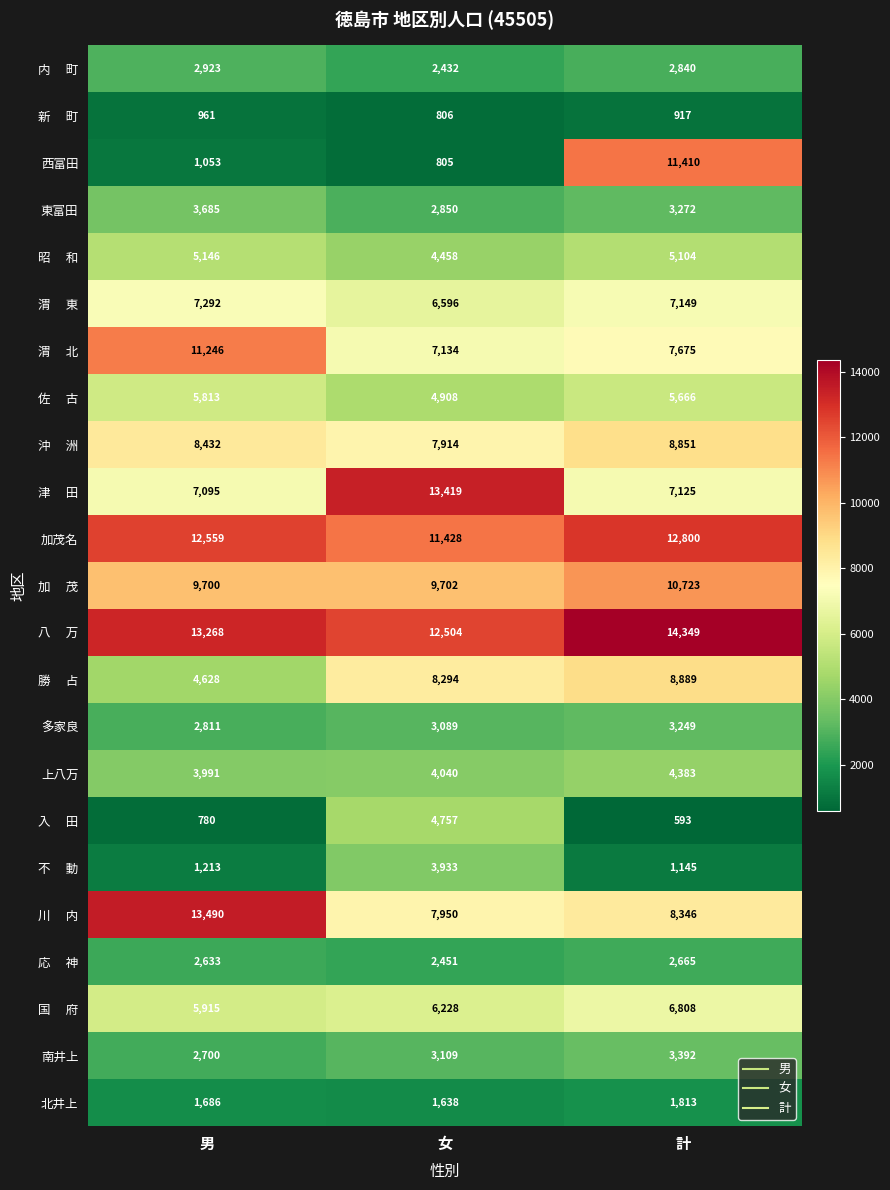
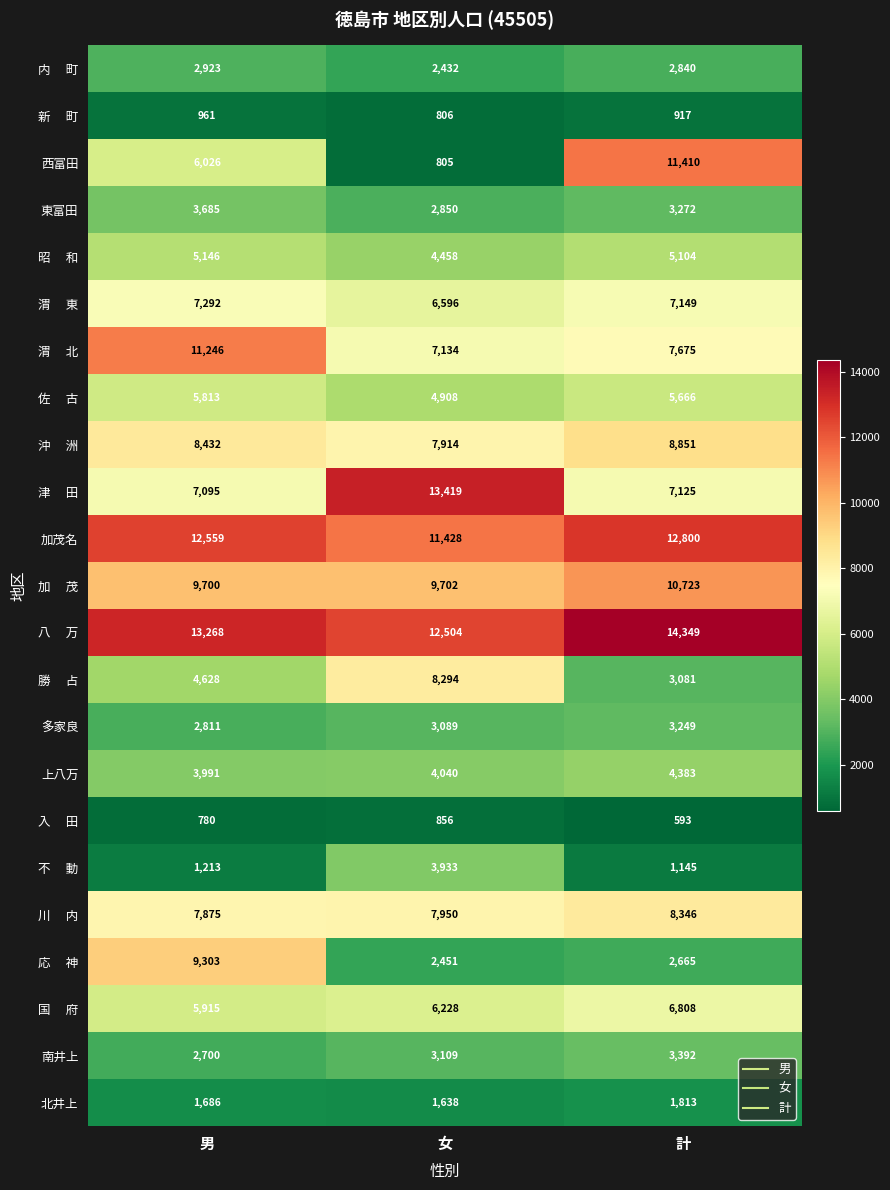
  {
    "内 町": {
      "男": "2,923",
      "女": "2,432",
      "計": "2,840"
    },
    "新 町": {
      "男": "961",
      "女": "806",
      "計": "917"
    },
    "西富田": {
-     "男": "1,053",
+     "男": "6,026",
      "女": "805",
      "計": "11,410"
    },
    "東富田": {
      "男": "3,685",
      "女": "2,850",
      "計": "3,272"
    },
    "昭 和": {
      "男": "5,146",
      "女": "4,458",
      "計": "5,104"
    },
    "渭 東": {
      "男": "7,292",
      "女": "6,596",
      "計": "7,149"
    },
    "渭 北": {
      "男": "11,246",
      "女": "7,134",
      "計": "7,675"
    },
    "佐 古": {
      "男": "5,813",
      "女": "4,908",
      "計": "5,666"
    },
    "沖 洲": {
      "男": "8,432",
      "女": "7,914",
      "計": "8,851"
    },
    "津 田": {
      "男": "7,095",
      "女": "13,419",
      "計": "7,125"
    },
    "加茂名": {
      "男": "12,559",
      "女": "11,428",
      "計": "12,800"
    },
    "加 茂": {
      "男": "9,700",
      "女": "9,702",
      "計": "10,723"
    },
    "八 万": {
      "男": "13,268",
      "女": "12,504",
      "計": "14,349"
    },
    "勝 占": {
      "男": "4,628",
      "女": "8,294",
-     "計": "8,889"
+     "計": "3,081"
    },
    "多家良": {
      "男": "2,811",
      "女": "3,089",
      "計": "3,249"
    },
    "上八万": {
      "男": "3,991",
      "女": "4,040",
      "計": "4,383"
    },
    "入 田": {
      "男": "780",
-     "女": "4,757",
+     "女": "856",
      "計": "593"
    },
    "不 動": {
      "男": "1,213",
      "女": "3,933",
      "計": "1,145"
    },
    "川 内": {
-     "男": "13,490",
+     "男": "7,875",
      "女": "7,950",
      "計": "8,346"
    },
    "応 神": {
-     "男": "2,633",
+     "男": "9,303",
      "女": "2,451",
      "計": "2,665"
    },
    "国 府": {
      "男": "5,915",
      "女": "6,228",
      "計": "6,808"
    },
    "南井上": {
      "男": "2,700",
      "女": "3,109",
      "計": "3,392"
    },
    "北井上": {
      "男": "1,686",
      "女": "1,638",
      "計": "1,813"
    }
  }
